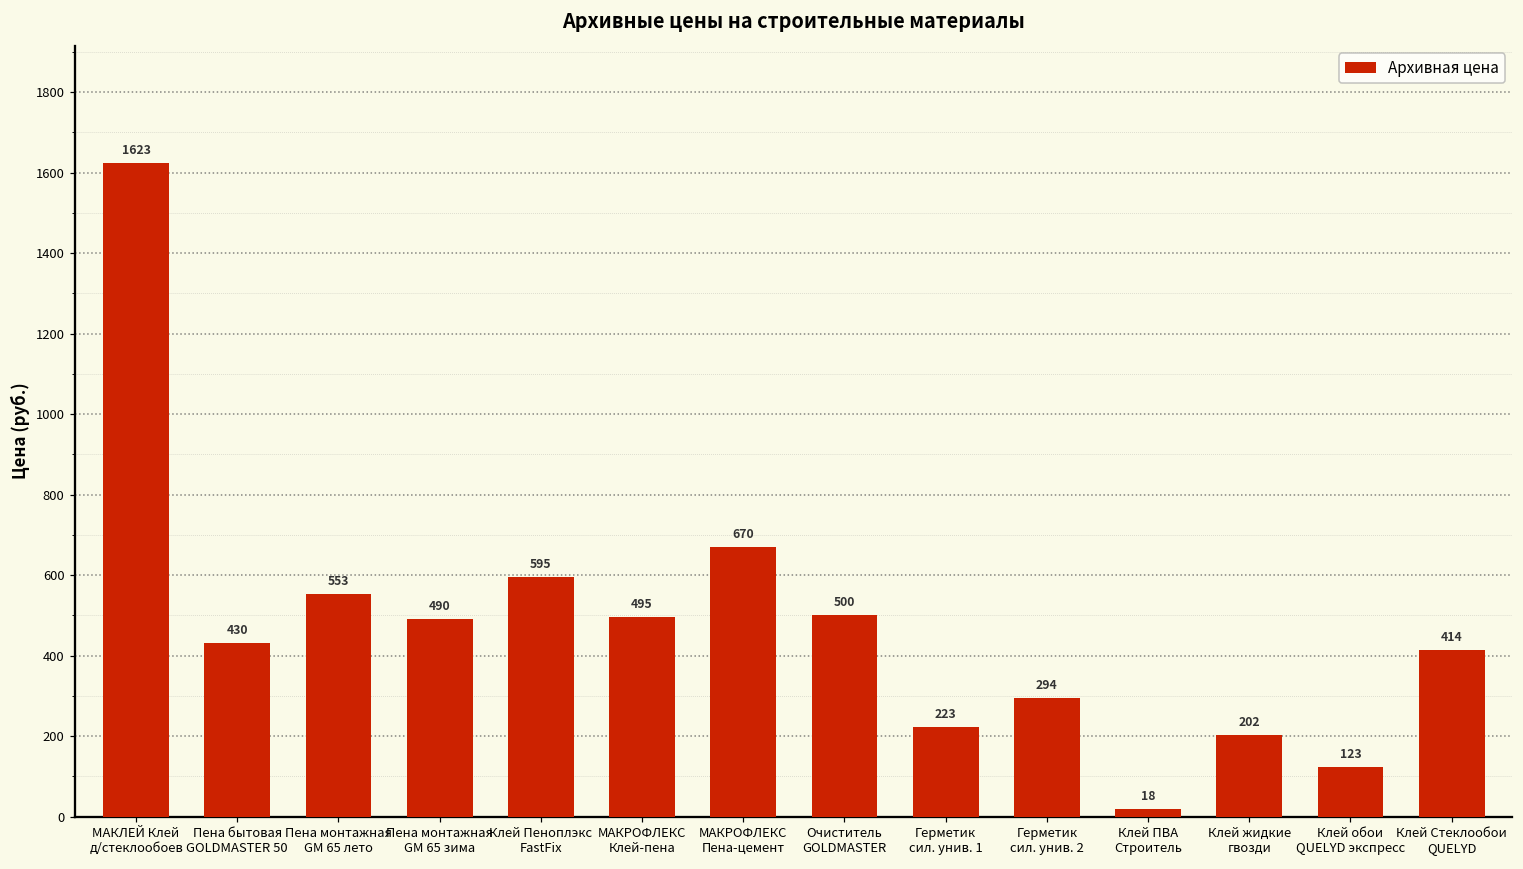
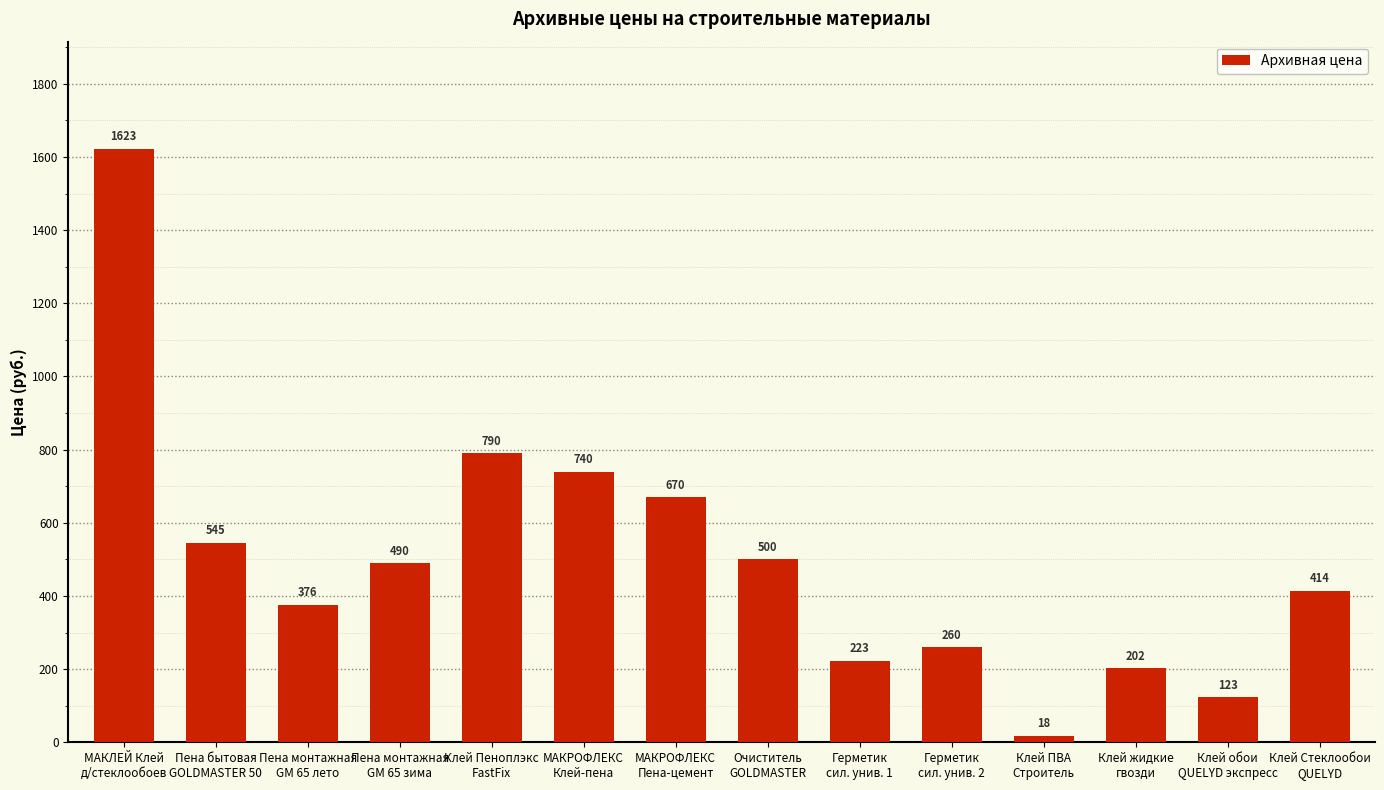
  {
    "МАКЛЕЙ Клей д/стеклообоев": 1623,
-   "Пена бытовая GOLDMASTER 50": 430,
-   "Пена монтажная GM 65 лето": 553,
+   "Пена бытовая GOLDMASTER 50": 545,
+   "Пена монтажная GM 65 лето": 376,
    "Пена монтажная GM 65 зима": 490,
-   "Клей Пеноплэкс FastFix": 595,
-   "МАКРОФЛЕКС Клей-пена": 495,
+   "Клей Пеноплэкс FastFix": 790,
+   "МАКРОФЛЕКС Клей-пена": 740,
    "МАКРОФЛЕКС Пена-цемент": 670,
    "Очиститель GOLDMASTER": 500,
    "Герметик сил. унив. 1": 223,
-   "Герметик сил. унив. 2": 294,
+   "Герметик сил. унив. 2": 260,
    "Клей ПВА Строитель": 18,
    "Клей жидкие гвозди": 202,
    "Клей обои QUELYD экспресс": 123,
    "Клей Стеклообои QUELYD": 414
  }
